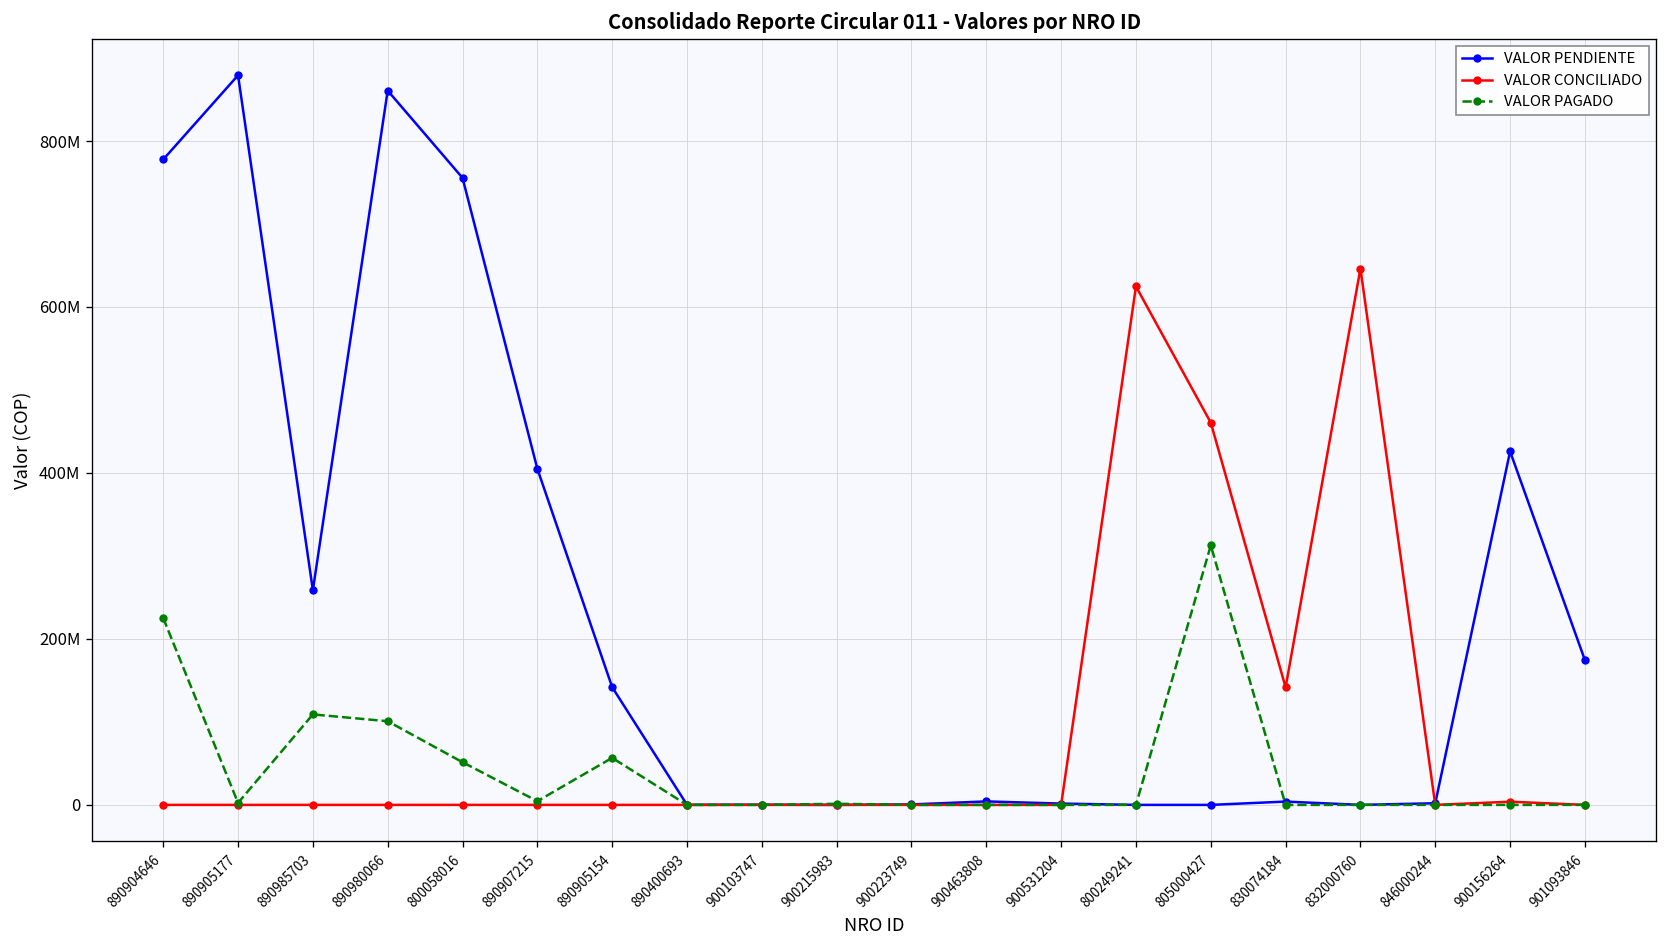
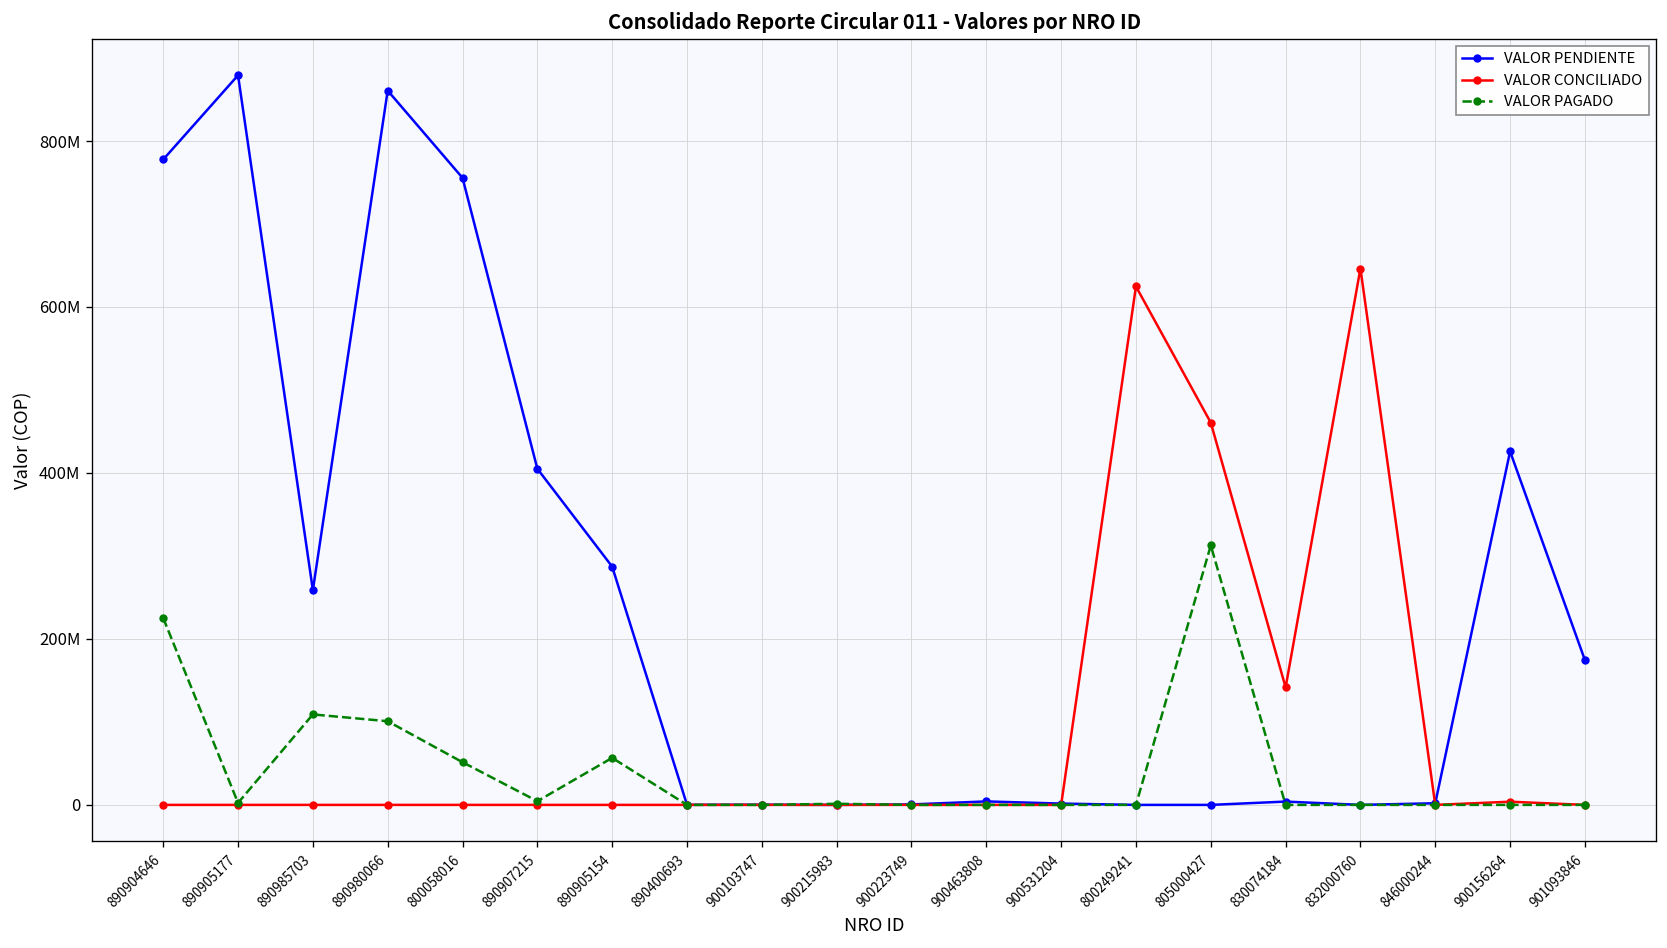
  {
    "VALOR PENDIENTE": {
      "890904646": 780000000,
      "890905177": 880000000,
      "890985703": 260000000,
      "890980066": 860000000,
      "800058016": 760000000,
      "890907215": 410000000,
-     "890905154": 140000000,
+     "890905154": 290000000,
      "900463808": 0,
      "805000427": 0,
      "830074184": 0,
      "900156264": 430000000,
      "901093846": 170000000
    },
    "VALOR CONCILIADO": {
      "890904646": 0,
      "890985703": 0,
      "890980066": 0,
      "800058016": 0,
      "890907215": 0,
      "890905154": 0,
      "800249241": 620000000,
      "805000427": 460000000,
      "830074184": 140000000,
      "832000760": 650000000,
      "900156264": 0
    },
    "VALOR PAGADO": {
      "890904646": 230000000,
      "890985703": 110000000,
      "890980066": 100000000,
      "800058016": 50000000,
      "890907215": 0,
      "890905154": 60000000,
      "805000427": 310000000,
      "830074184": 0,
      "900156264": 0
    }
  }
